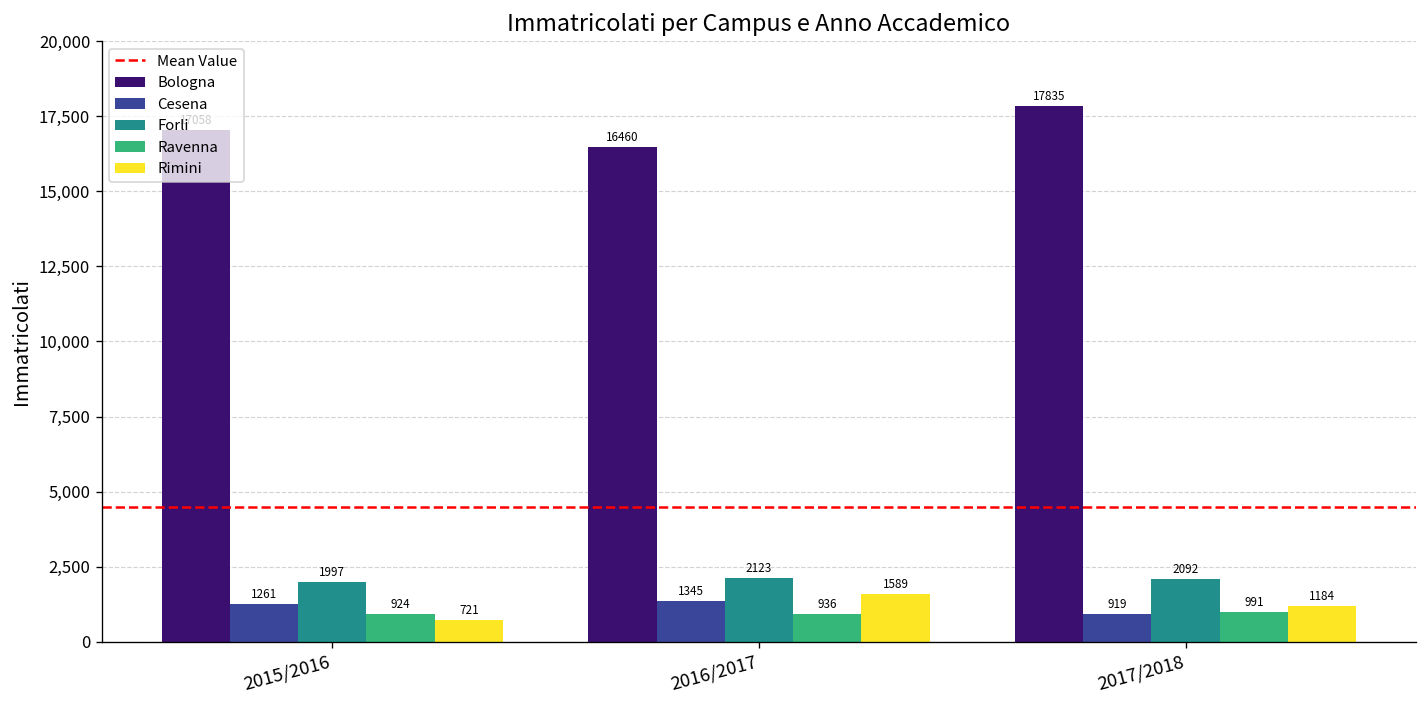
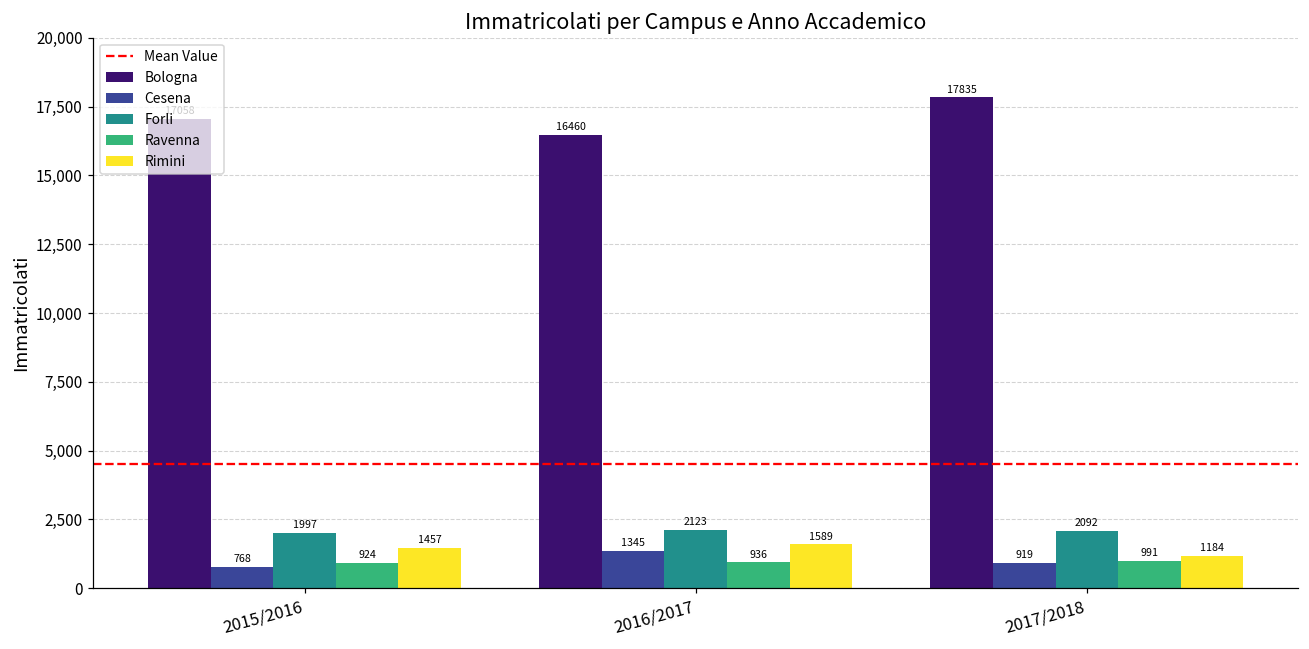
  {
    "Bologna": {
      "2016/2017": 16460,
      "2017/2018": 17835
    },
    "Cesena": {
-     "2015/2016": 1261,
+     "2015/2016": 768,
      "2016/2017": 1345,
      "2017/2018": 919
    },
    "Rimini": {
-     "2015/2016": 721,
+     "2015/2016": 1457,
      "2016/2017": 1589,
      "2017/2018": 1184
    }
  }
